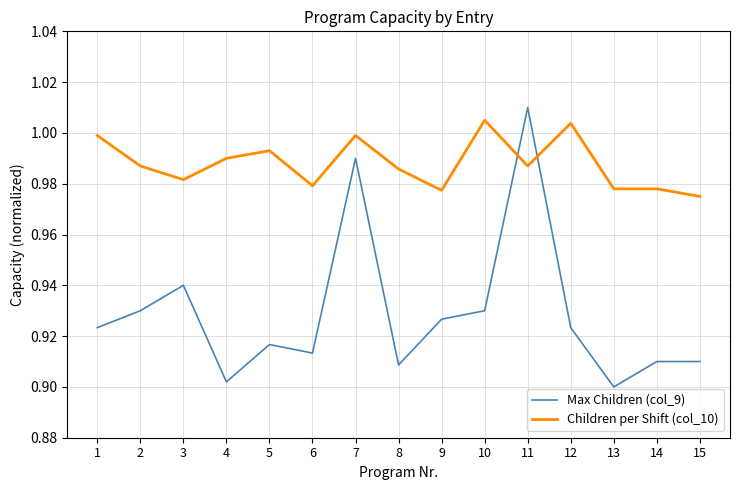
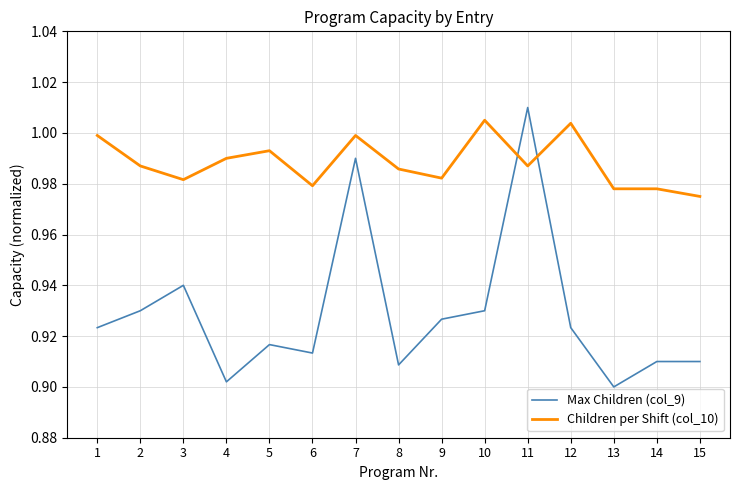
  {
    "Max Children (col_9)": {
      "1": 0.923,
      "2": 0.930,
      "3": 0.940,
      "4": 0.902,
      "5": 0.917,
      "6": 0.913,
      "7": 0.990,
      "8": 0.909,
      "9": 0.927,
      "10": 0.930,
      "11": 1.010,
      "12": 0.923,
      "13": 0.900,
      "14": 0.910,
      "15": 0.910
    },
    "Children per Shift (col_10)": {
      "1": 0.999,
      "2": 0.987,
      "3": 0.982,
      "4": 0.990,
      "5": 0.993,
      "6": 0.979,
      "7": 0.999,
      "8": 0.986,
-     "9": 0.977,
+     "9": 0.982,
      "10": 1.005,
      "11": 0.987,
      "12": 1.004,
      "13": 0.978,
      "14": 0.978,
      "15": 0.975
    }
  }
